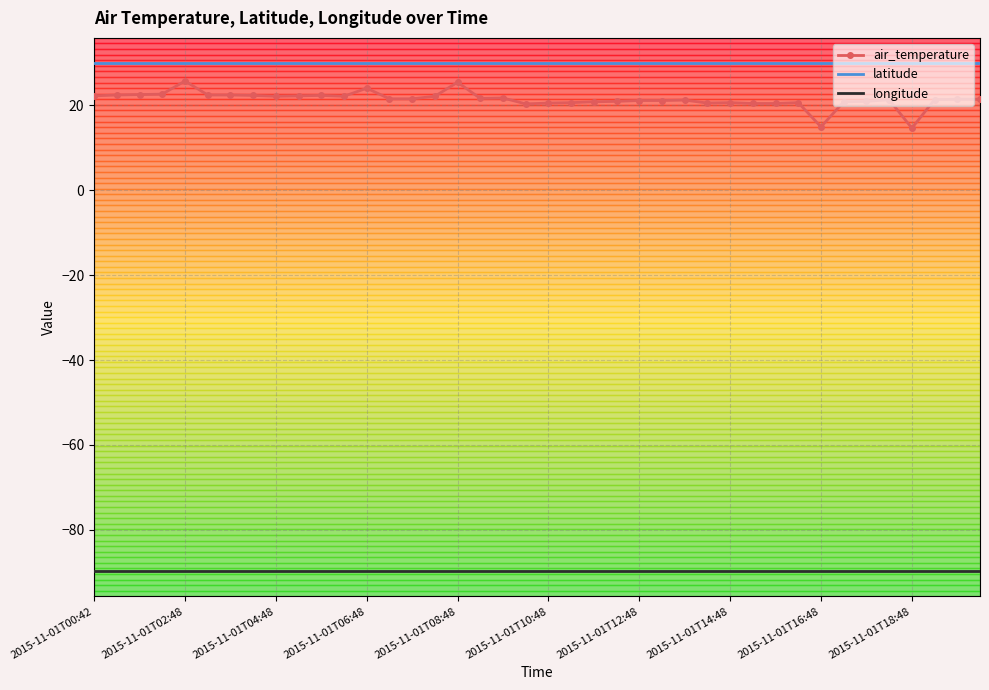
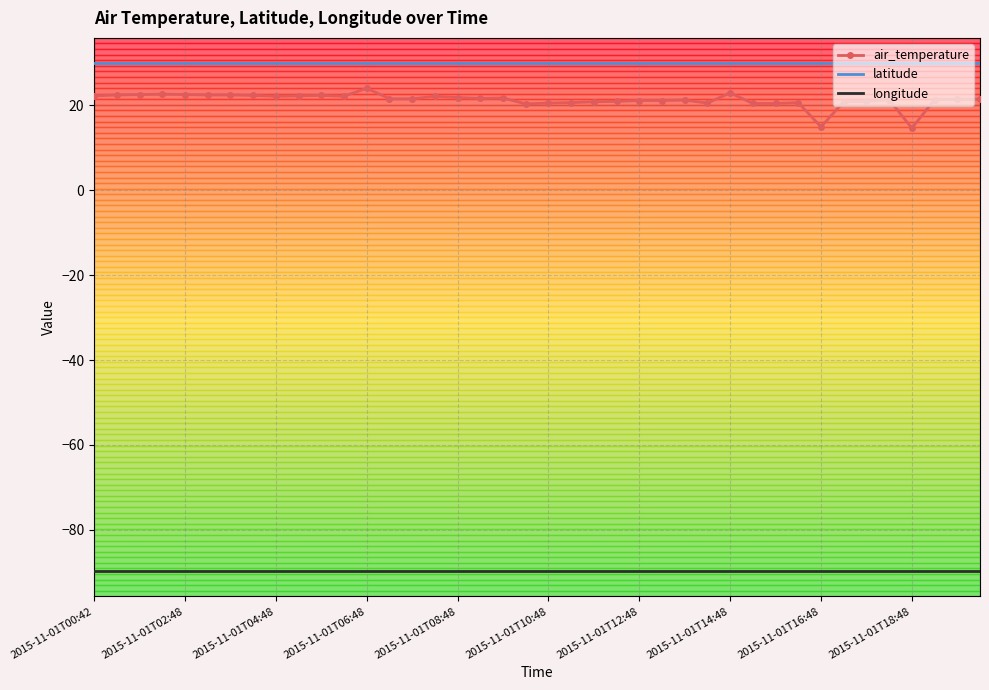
  {
    "air_temperature": {
      "2015-11-01T00:42": 22,
-     "2015-11-01T02:48": 26,
+     "2015-11-01T02:48": 23,
      "2015-11-01T04:48": 22,
      "2015-11-01T06:48": 24,
-     "2015-11-01T08:48": 25,
+     "2015-11-01T08:48": 22,
      "2015-11-01T10:48": 21,
      "2015-11-01T12:48": 21,
-     "2015-11-01T14:48": 21,
+     "2015-11-01T14:48": 23,
      "2015-11-01T16:48": 15,
      "2015-11-01T18:48": 15
    },
    "latitude": {
      "2015-11-01T00:42": 30,
      "2015-11-01T02:48": 30,
      "2015-11-01T04:48": 30,
      "2015-11-01T06:48": 30,
      "2015-11-01T08:48": 30,
      "2015-11-01T10:48": 30,
      "2015-11-01T12:48": 30,
      "2015-11-01T14:48": 30,
      "2015-11-01T16:48": 30
    },
    "longitude": {
      "2015-11-01T00:42": -90,
      "2015-11-01T02:48": -90,
      "2015-11-01T04:48": -90,
      "2015-11-01T06:48": -90,
      "2015-11-01T08:48": -90,
      "2015-11-01T10:48": -90,
      "2015-11-01T12:48": -90,
      "2015-11-01T14:48": -90,
      "2015-11-01T16:48": -90,
      "2015-11-01T18:48": -90
    }
  }
